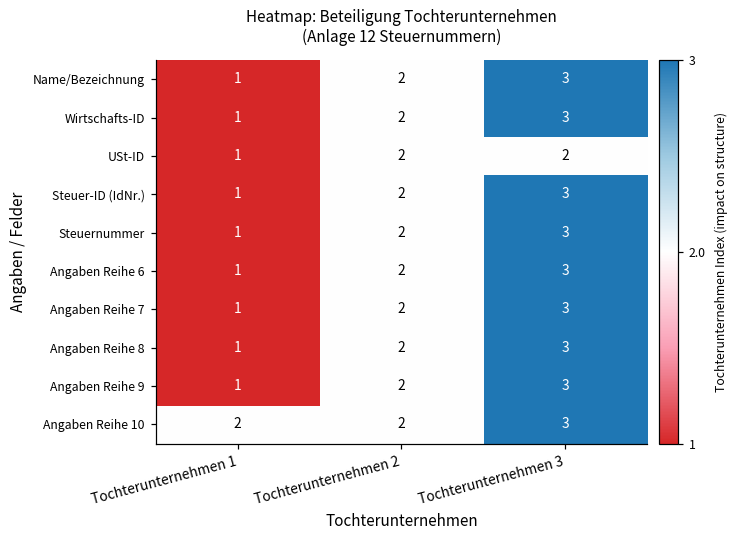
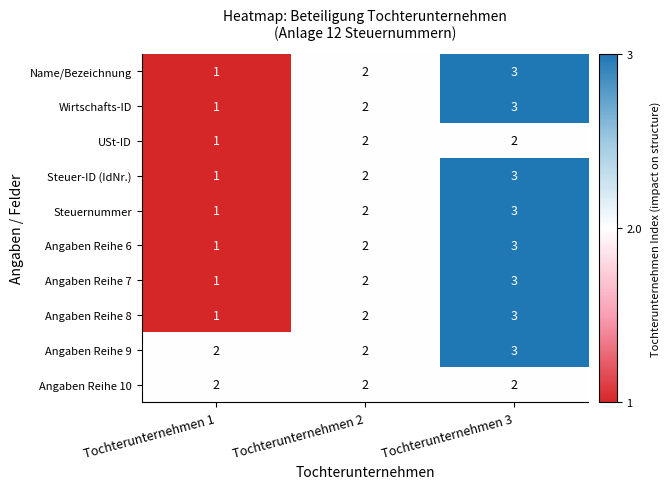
  {
    "Name/Bezeichnung": {
      "Tochterunternehmen 1": 1,
      "Tochterunternehmen 2": 2,
      "Tochterunternehmen 3": 3
    },
    "Wirtschafts-ID": {
      "Tochterunternehmen 1": 1,
      "Tochterunternehmen 2": 2,
      "Tochterunternehmen 3": 3
    },
    "USt-ID": {
      "Tochterunternehmen 1": 1,
      "Tochterunternehmen 2": 2,
      "Tochterunternehmen 3": 2
    },
    "Steuer-ID (IdNr.)": {
      "Tochterunternehmen 1": 1,
      "Tochterunternehmen 2": 2,
      "Tochterunternehmen 3": 3
    },
    "Steuernummer": {
      "Tochterunternehmen 1": 1,
      "Tochterunternehmen 2": 2,
      "Tochterunternehmen 3": 3
    },
    "Angaben Reihe 6": {
      "Tochterunternehmen 1": 1,
      "Tochterunternehmen 2": 2,
      "Tochterunternehmen 3": 3
    },
    "Angaben Reihe 7": {
      "Tochterunternehmen 1": 1,
      "Tochterunternehmen 2": 2,
      "Tochterunternehmen 3": 3
    },
    "Angaben Reihe 8": {
      "Tochterunternehmen 1": 1,
      "Tochterunternehmen 2": 2,
      "Tochterunternehmen 3": 3
    },
    "Angaben Reihe 9": {
-     "Tochterunternehmen 1": 1,
+     "Tochterunternehmen 1": 2,
      "Tochterunternehmen 2": 2,
      "Tochterunternehmen 3": 3
    },
    "Angaben Reihe 10": {
      "Tochterunternehmen 1": 2,
      "Tochterunternehmen 2": 2,
-     "Tochterunternehmen 3": 3
+     "Tochterunternehmen 3": 2
    }
  }
